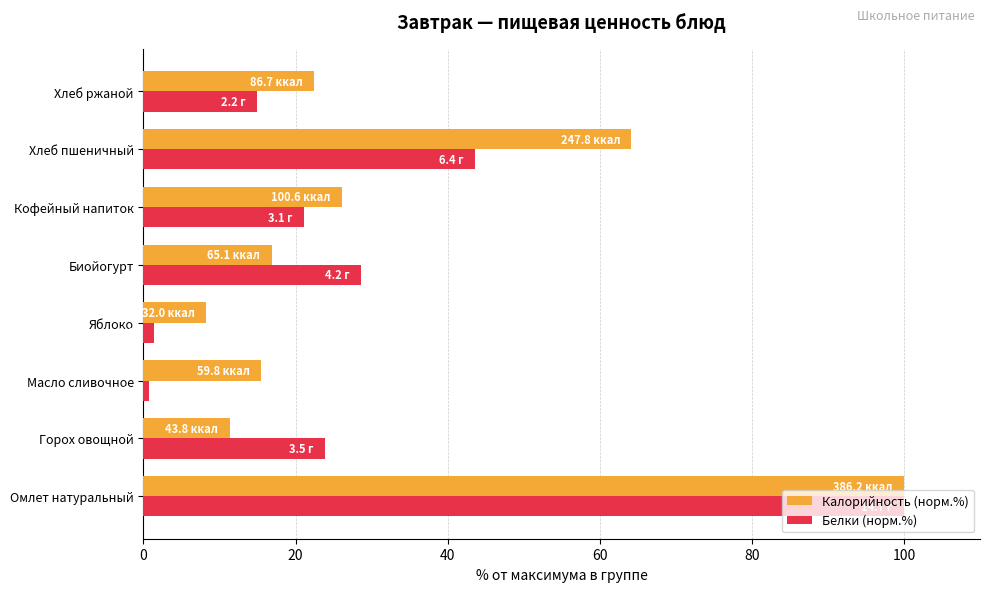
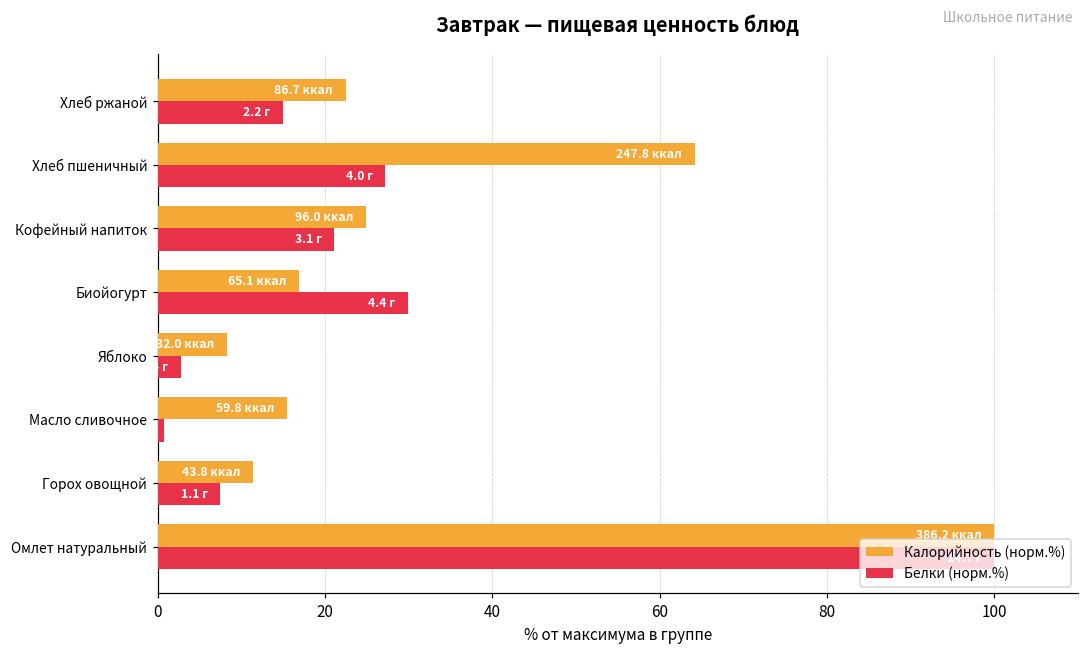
  {
    "Калорийность (норм.%)": {
-     "Кофейный напиток": 100.6
+     "Кофейный напиток": 96.0
    },
    "Белки (норм.%)": {
-     "Хлеб пшеничный": 6.4,
-     "Биойогурт": 4.2,
-     "Яблоко": 1,
-     "Горох овощной": 3.5
+     "Хлеб пшеничный": 4.0,
+     "Биойогурт": 4.4,
+     "Яблоко": 3,
+     "Горох овощной": 1.1
    }
  }
